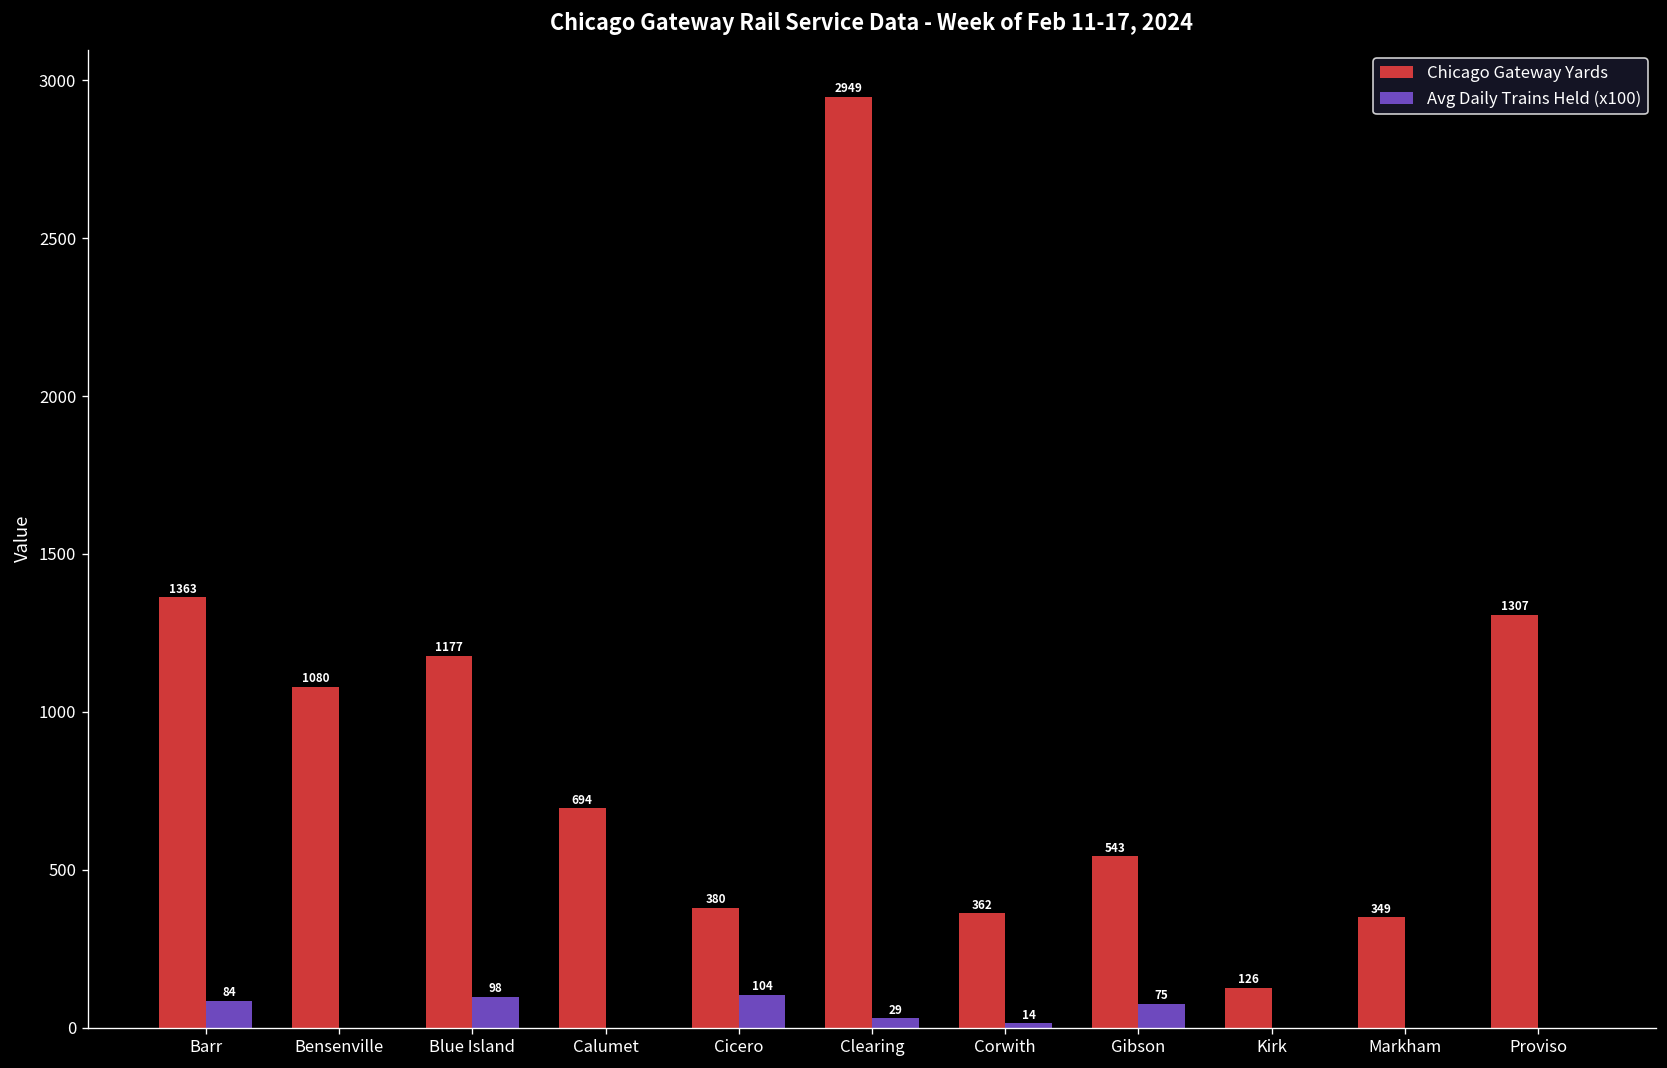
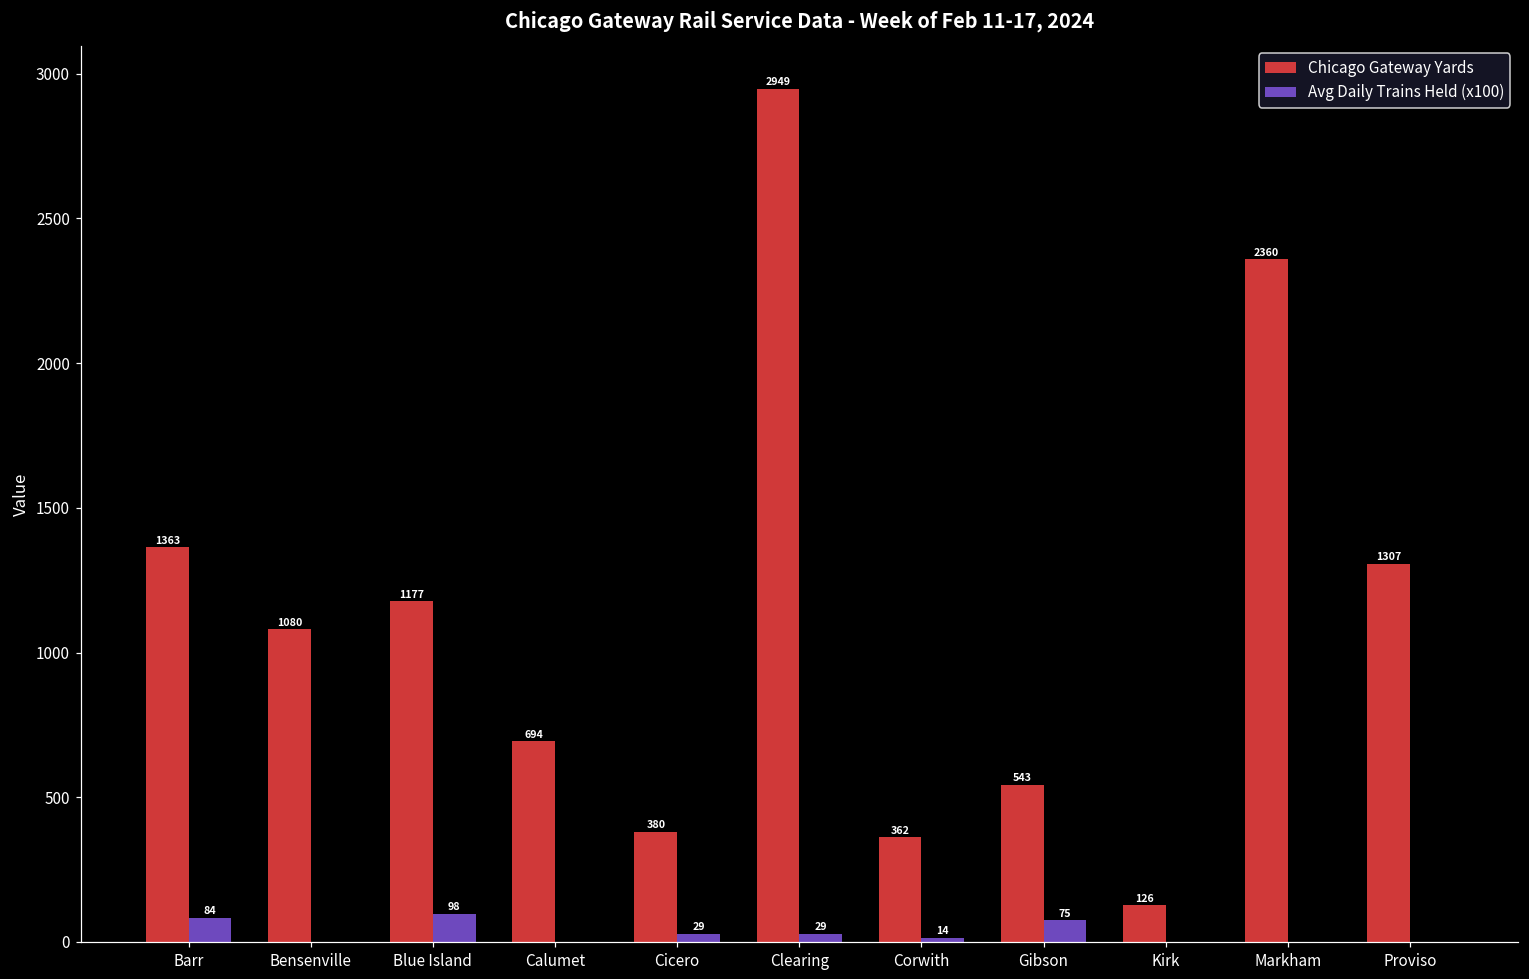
  {
    "Chicago Gateway Yards": {
      "Barr": 1363,
      "Bensenville": 1080,
      "Blue Island": 1177,
      "Calumet": 694,
      "Cicero": 380,
      "Clearing": 2949,
      "Corwith": 362,
      "Gibson": 543,
      "Kirk": 126,
-     "Markham": 349,
+     "Markham": 2360,
      "Proviso": 1307
    },
    "Avg Daily Trains Held (x100)": {
      "Barr": 84,
      "Blue Island": 98,
-     "Cicero": 104,
+     "Cicero": 29,
      "Clearing": 29,
      "Corwith": 14,
      "Gibson": 75
    }
  }
